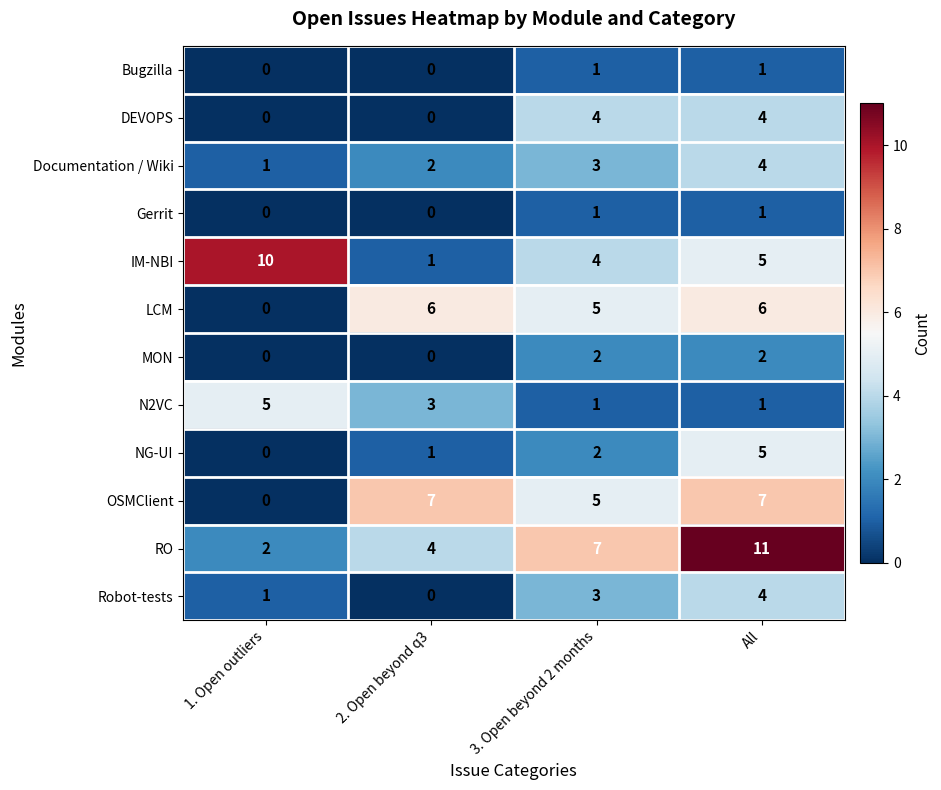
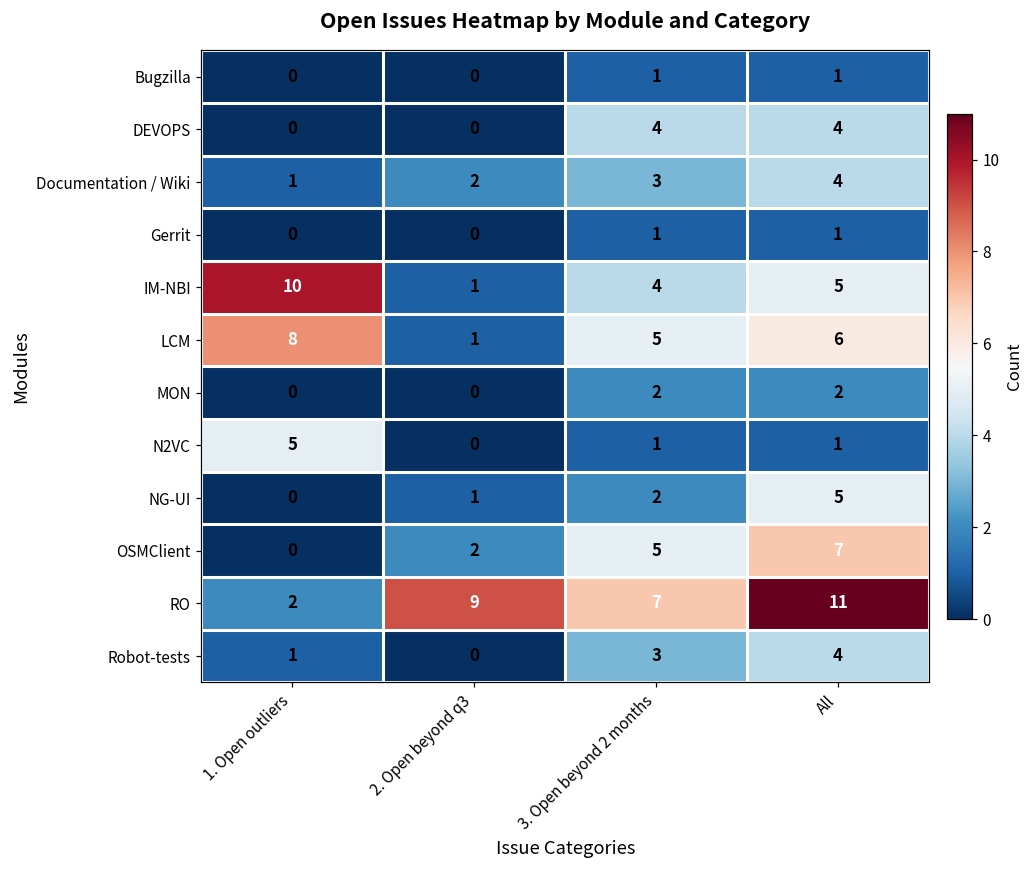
  {
    "Bugzilla": {
      "1. Open outliers": 0,
      "2. Open beyond q3": 0,
      "3. Open beyond 2 months": 1,
      "All": 1
    },
    "DEVOPS": {
      "1. Open outliers": 0,
      "2. Open beyond q3": 0,
      "3. Open beyond 2 months": 4,
      "All": 4
    },
    "Documentation / Wiki": {
      "1. Open outliers": 1,
      "2. Open beyond q3": 2,
      "3. Open beyond 2 months": 3,
      "All": 4
    },
    "Gerrit": {
      "1. Open outliers": 0,
      "2. Open beyond q3": 0,
      "3. Open beyond 2 months": 1,
      "All": 1
    },
    "IM-NBI": {
      "1. Open outliers": 10,
      "2. Open beyond q3": 1,
      "3. Open beyond 2 months": 4,
      "All": 5
    },
    "LCM": {
-     "1. Open outliers": 0,
-     "2. Open beyond q3": 6,
+     "1. Open outliers": 8,
+     "2. Open beyond q3": 1,
      "3. Open beyond 2 months": 5,
      "All": 6
    },
    "MON": {
      "1. Open outliers": 0,
      "2. Open beyond q3": 0,
      "3. Open beyond 2 months": 2,
      "All": 2
    },
    "N2VC": {
      "1. Open outliers": 5,
-     "2. Open beyond q3": 3,
+     "2. Open beyond q3": 0,
      "3. Open beyond 2 months": 1,
      "All": 1
    },
    "NG-UI": {
      "1. Open outliers": 0,
      "2. Open beyond q3": 1,
      "3. Open beyond 2 months": 2,
      "All": 5
    },
    "OSMClient": {
      "1. Open outliers": 0,
-     "2. Open beyond q3": 7,
+     "2. Open beyond q3": 2,
      "3. Open beyond 2 months": 5,
      "All": 7
    },
    "RO": {
      "1. Open outliers": 2,
-     "2. Open beyond q3": 4,
+     "2. Open beyond q3": 9,
      "3. Open beyond 2 months": 7,
      "All": 11
    },
    "Robot-tests": {
      "1. Open outliers": 1,
      "2. Open beyond q3": 0,
      "3. Open beyond 2 months": 3,
      "All": 4
    }
  }
